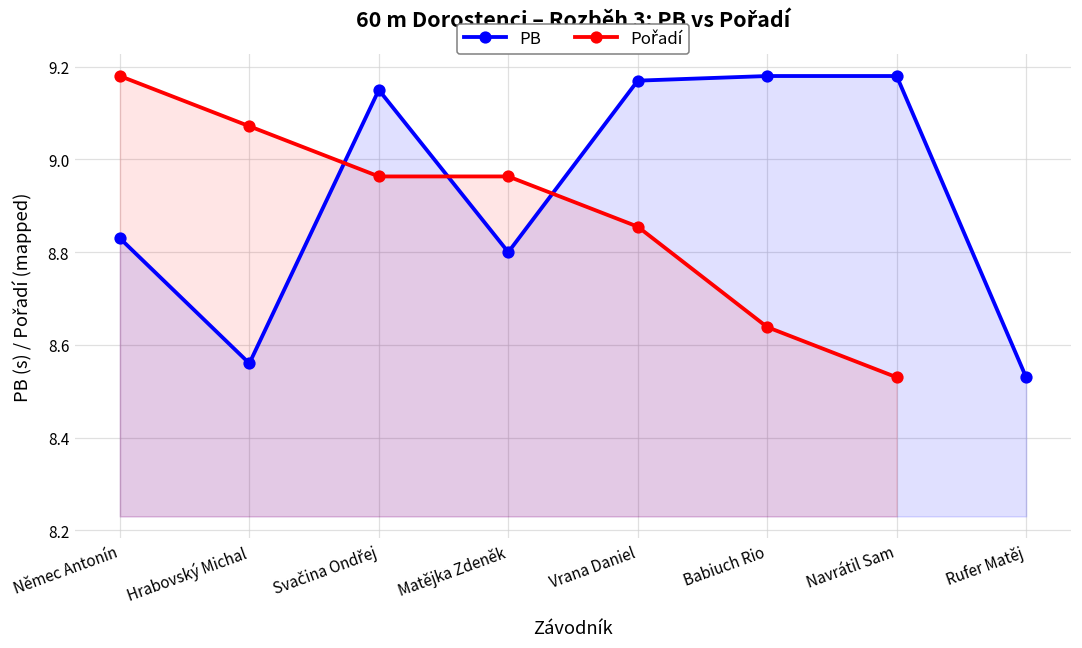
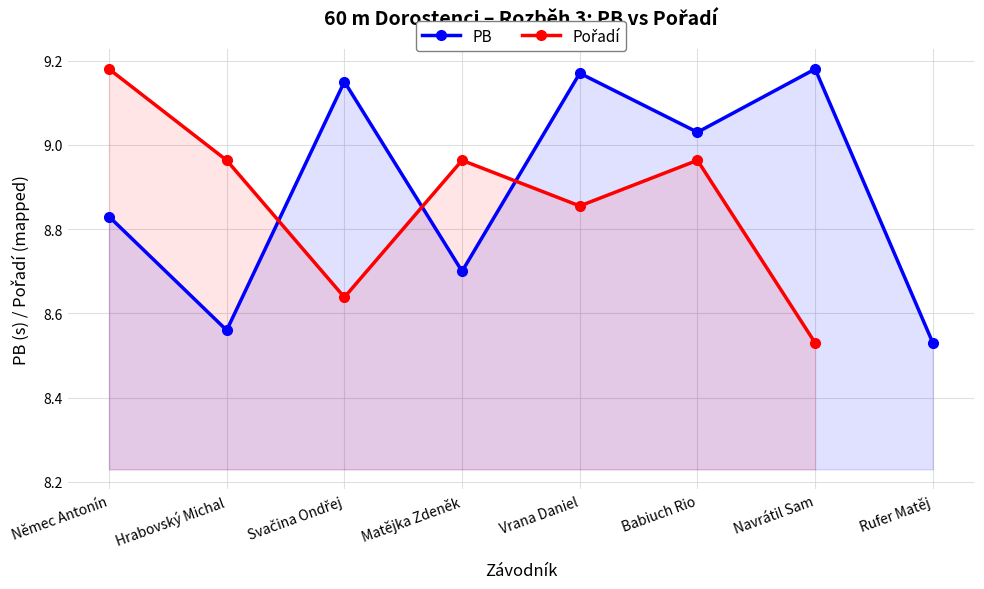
  {
    "PB": {
      "Němec Antonín": 8.83,
      "Hrabovský Michal": 8.56,
      "Svačina Ondřej": 9.15,
-     "Matějka Zdeněk": 8.8,
+     "Matějka Zdeněk": 8.7,
      "Vrana Daniel": 9.17,
-     "Babiuch Rio": 9.18,
+     "Babiuch Rio": 9.03,
      "Navrátil Sam": 9.18,
      "Rufer Matěj": 8.53
    },
    "Pořadí": {
      "Němec Antonín": 9.18,
-     "Hrabovský Michal": 9.07,
-     "Svačina Ondřej": 8.96,
+     "Hrabovský Michal": 8.96,
+     "Svačina Ondřej": 8.64,
      "Matějka Zdeněk": 8.96,
      "Vrana Daniel": 8.86,
-     "Babiuch Rio": 8.64,
+     "Babiuch Rio": 8.96,
      "Navrátil Sam": 8.53
    }
  }
